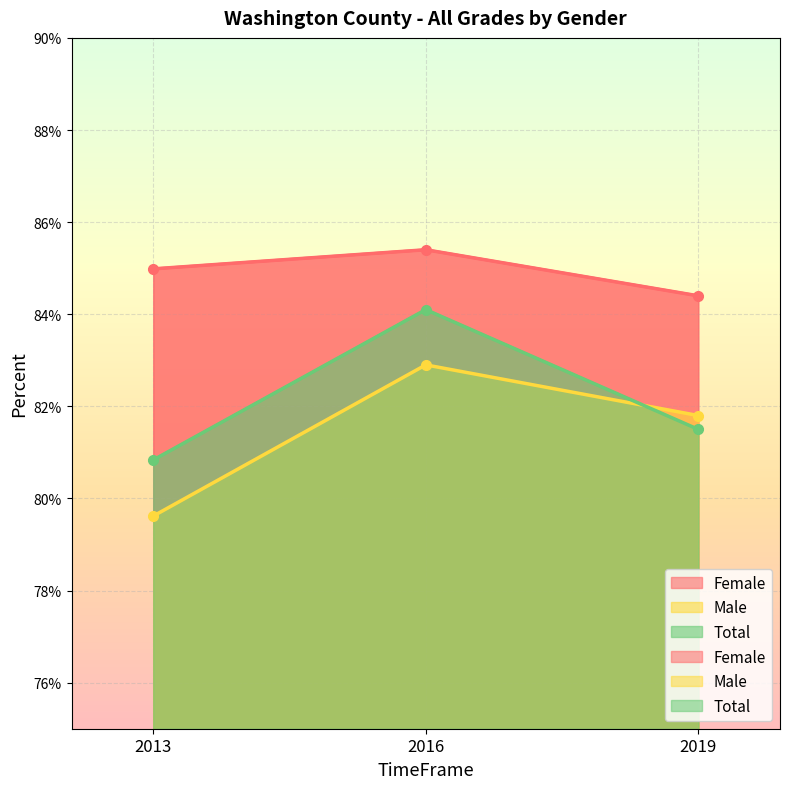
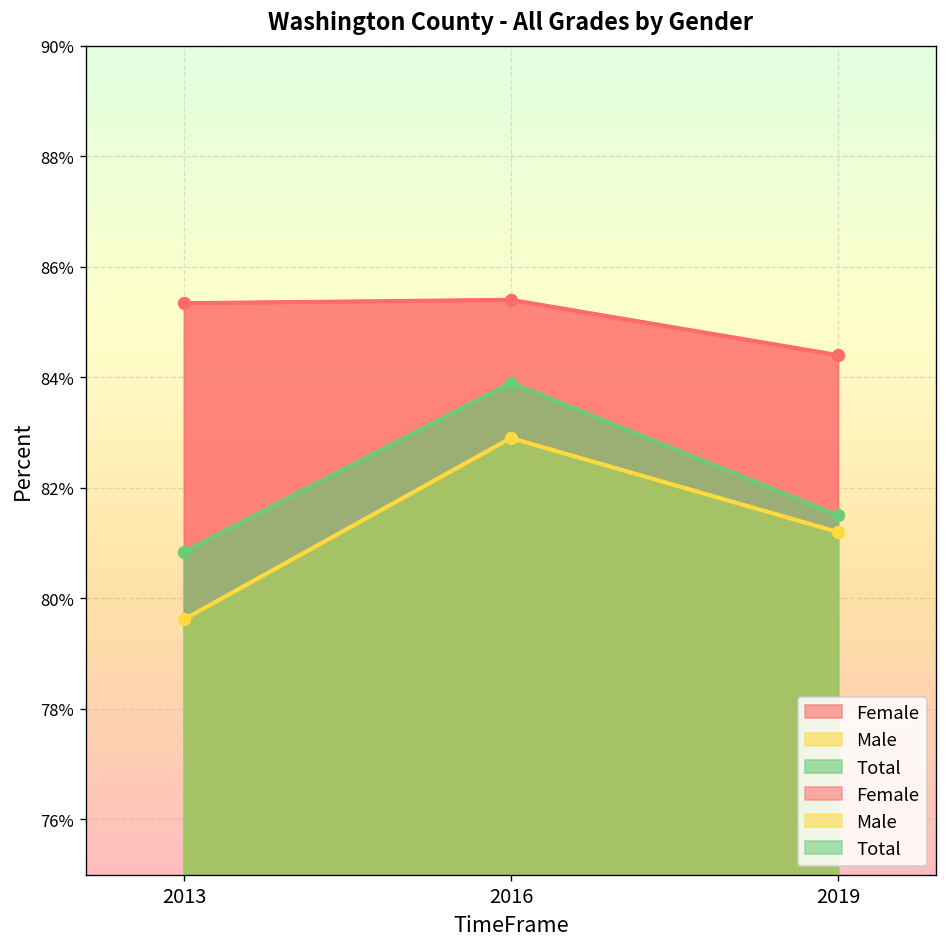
  {
    "Female": {
-     "2013": "85.0%",
+     "2013": "85.3%",
      "2016": "85.4%",
      "2019": "84.4%"
    },
    "Male": {
      "2013": "79.6%",
      "2016": "82.9%",
-     "2019": "81.8%"
+     "2019": "81.2%"
    },
    "Total": {
      "2013": "80.8%",
-     "2016": "84.1%",
+     "2016": "83.9%",
      "2019": "81.5%"
    }
  }
